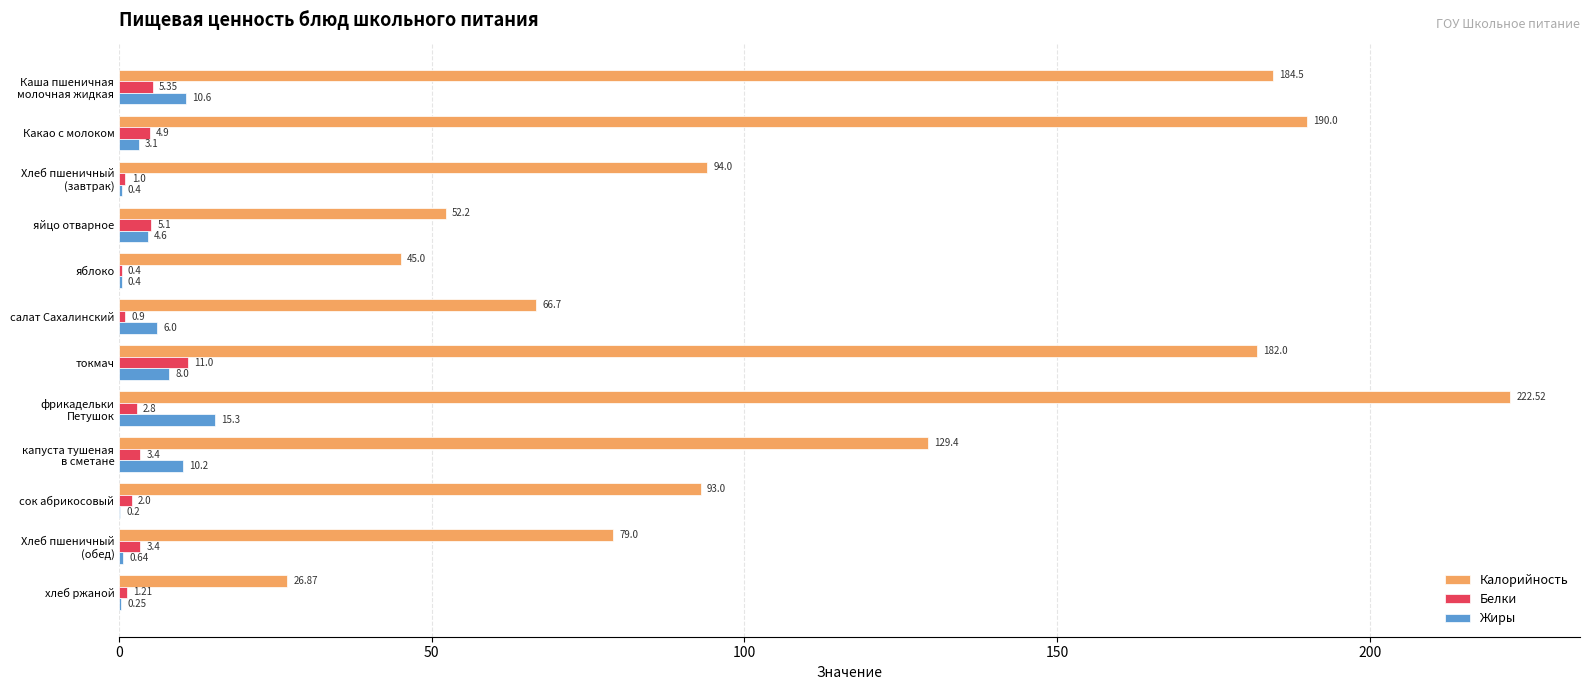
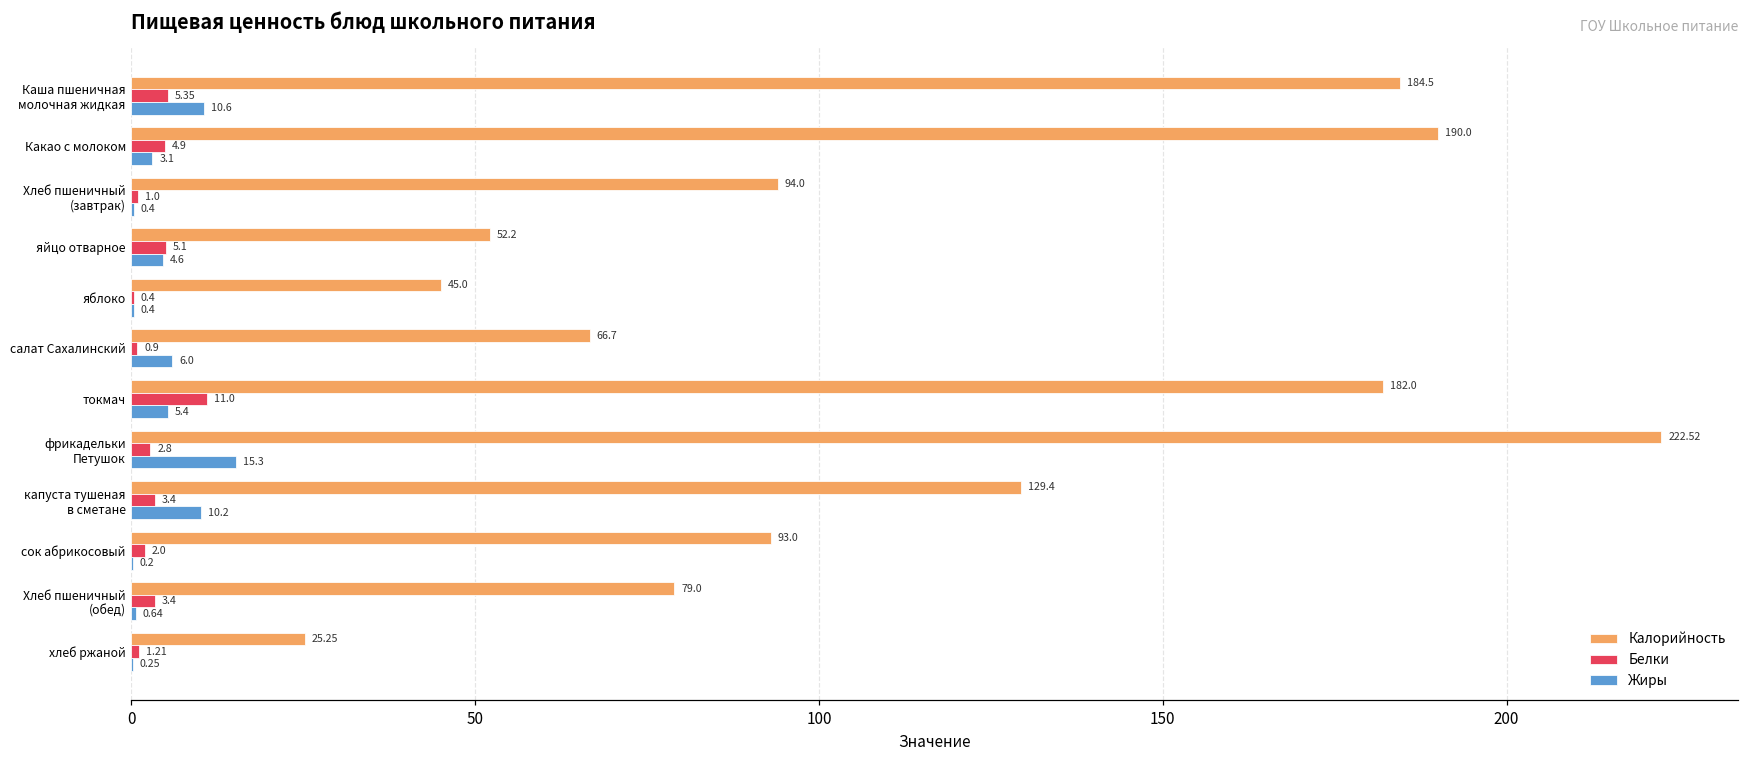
  {
    "Калорийность": {
      "Каша пшеничная молочная жидкая": 184.5,
      "Какао с молоком": 190.0,
      "Хлеб пшеничный (завтрак)": 94.0,
      "яйцо отварное": 52.2,
      "яблоко": 45.0,
      "салат Сахалинский": 66.7,
      "токмач": 182.0,
      "фрикадельки Петушок": 222.52,
      "капуста тушеная в сметане": 129.4,
      "сок абрикосовый": 93.0,
      "Хлеб пшеничный (обед)": 79.0,
-     "хлеб ржаной": 26.87
+     "хлеб ржаной": 25.25
    },
    "Белки": {
      "Каша пшеничная молочная жидкая": 5.35,
      "Какао с молоком": 4.9,
      "Хлеб пшеничный (завтрак)": 1.0,
      "яйцо отварное": 5.1,
      "яблоко": 0.4,
      "салат Сахалинский": 0.9,
      "токмач": 11.0,
      "фрикадельки Петушок": 2.8,
      "капуста тушеная в сметане": 3.4,
      "сок абрикосовый": 2.0,
      "Хлеб пшеничный (обед)": 3.4,
      "хлеб ржаной": 1.21
    },
    "Жиры": {
      "Каша пшеничная молочная жидкая": 10.6,
      "Какао с молоком": 3.1,
      "Хлеб пшеничный (завтрак)": 0.4,
      "яйцо отварное": 4.6,
      "яблоко": 0.4,
      "салат Сахалинский": 6.0,
-     "токмач": 8.0,
+     "токмач": 5.4,
      "фрикадельки Петушок": 15.3,
      "капуста тушеная в сметане": 10.2,
      "сок абрикосовый": 0.2,
      "Хлеб пшеничный (обед)": 0.64,
      "хлеб ржаной": 0.25
    }
  }
